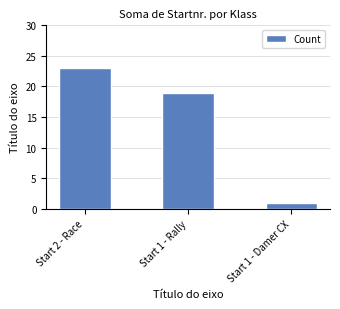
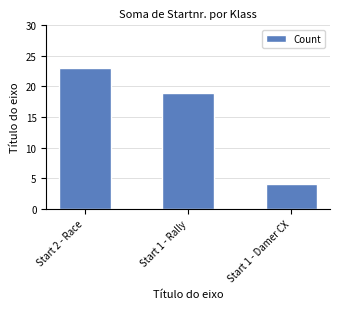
  {
    "Start 2 - Race": 23,
    "Start 1 - Rally": 19,
-   "Start 1 - Damer CX": 1
+   "Start 1 - Damer CX": 4
  }
